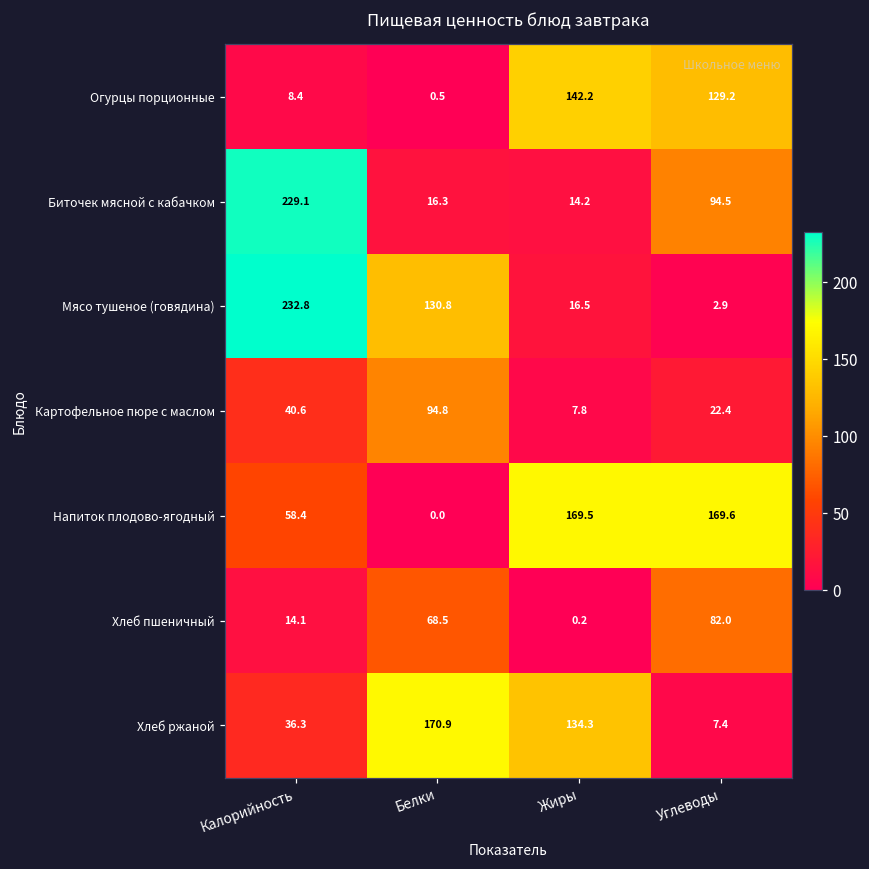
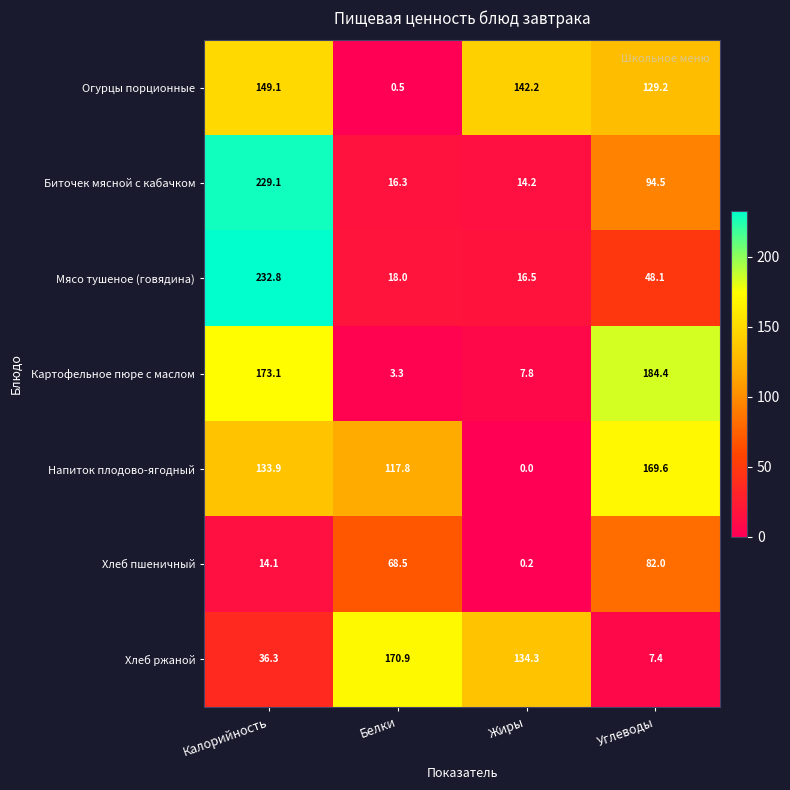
  {
    "Огурцы порционные": {
-     "Калорийность": 8.4,
+     "Калорийность": 149.1,
      "Белки": 0.5,
      "Жиры": 142.2
    },
    "Биточек мясной с кабачком": {
      "Калорийность": 229.1,
      "Белки": 16.3,
      "Жиры": 14.2,
      "Углеводы": 94.5
    },
    "Мясо тушеное (говядина)": {
      "Калорийность": 232.8,
-     "Белки": 130.8,
+     "Белки": 18.0,
      "Жиры": 16.5,
-     "Углеводы": 2.9
+     "Углеводы": 48.1
    },
    "Картофельное пюре с маслом": {
-     "Калорийность": 40.6,
-     "Белки": 94.8,
+     "Калорийность": 173.1,
+     "Белки": 3.3,
      "Жиры": 7.8,
-     "Углеводы": 22.4
+     "Углеводы": 184.4
    },
    "Напиток плодово-ягодный": {
-     "Калорийность": 58.4,
-     "Белки": 0.0,
-     "Жиры": 169.5,
+     "Калорийность": 133.9,
+     "Белки": 117.8,
+     "Жиры": 0.0,
      "Углеводы": 169.6
    },
    "Хлеб пшеничный": {
      "Калорийность": 14.1,
      "Белки": 68.5,
      "Жиры": 0.2,
      "Углеводы": 82.0
    },
    "Хлеб ржаной": {
      "Калорийность": 36.3,
      "Белки": 170.9,
      "Жиры": 134.3,
      "Углеводы": 7.4
    }
  }
